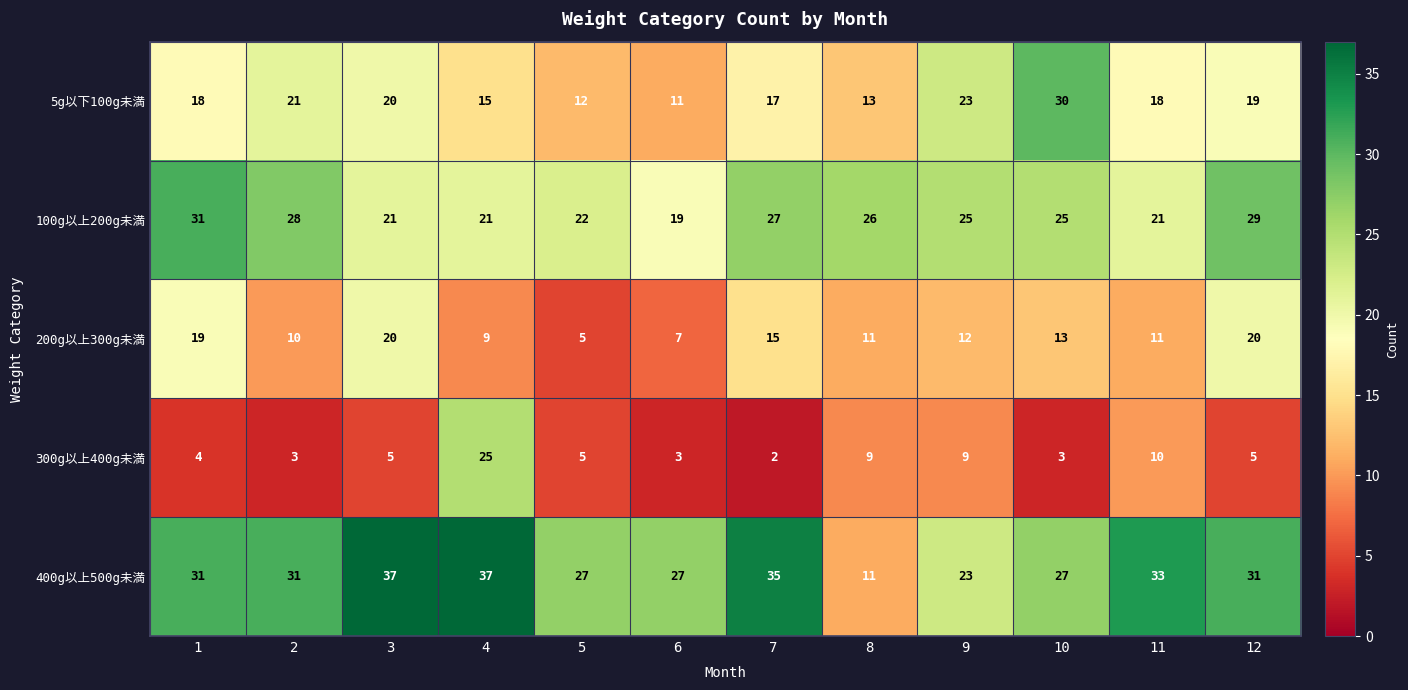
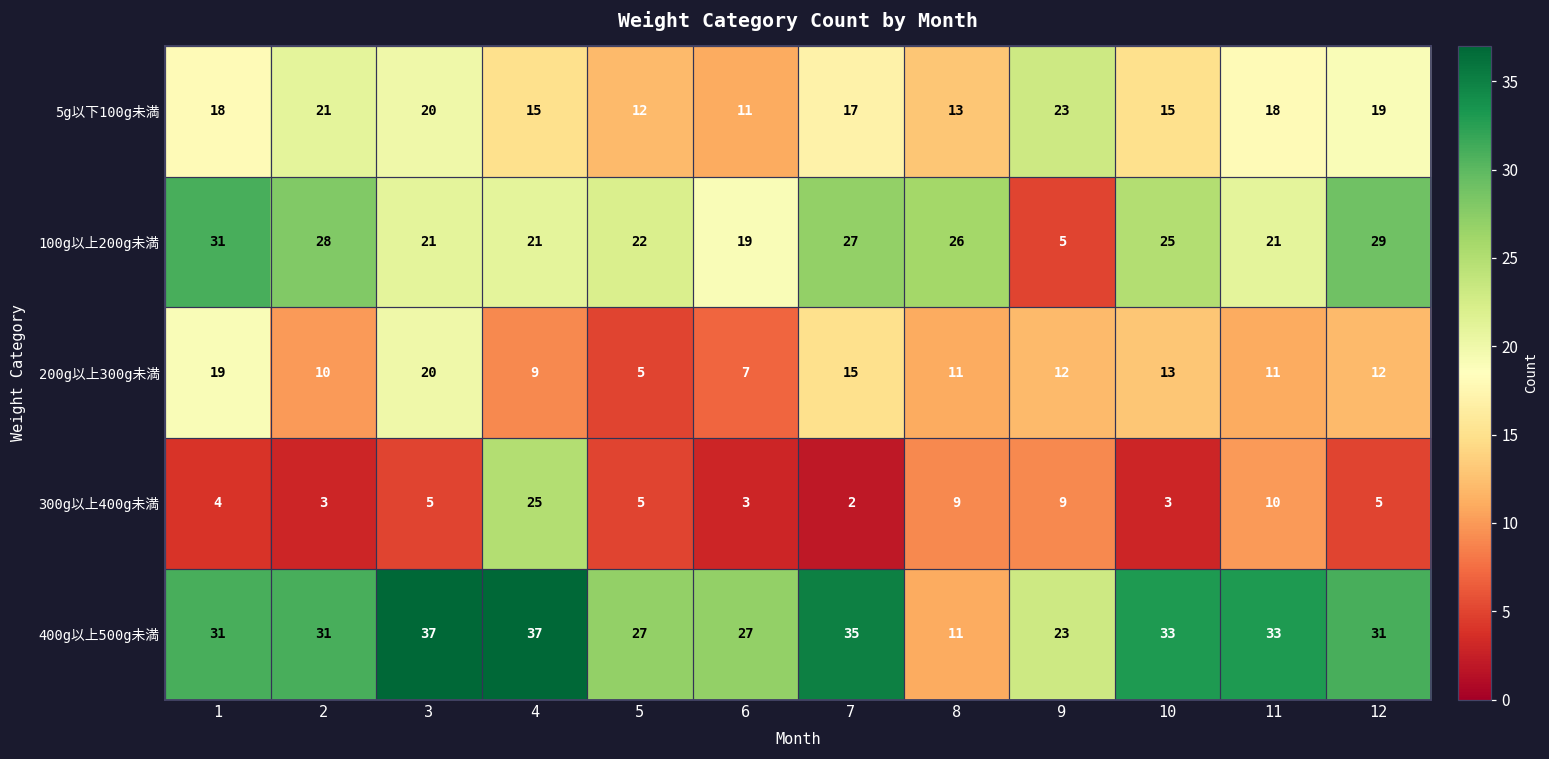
  {
    "5g以下100g未満": {
      "1": 18,
      "2": 21,
      "3": 20,
      "4": 15,
      "5": 12,
      "6": 11,
      "7": 17,
      "8": 13,
      "9": 23,
-     "10": 30,
+     "10": 15,
      "11": 18,
      "12": 19
    },
    "100g以上200g未満": {
      "1": 31,
      "2": 28,
      "3": 21,
      "4": 21,
      "5": 22,
      "6": 19,
      "7": 27,
      "8": 26,
-     "9": 25,
+     "9": 5,
      "10": 25,
      "11": 21,
      "12": 29
    },
    "200g以上300g未満": {
      "1": 19,
      "2": 10,
      "3": 20,
      "4": 9,
      "5": 5,
      "6": 7,
      "7": 15,
      "8": 11,
      "9": 12,
      "10": 13,
      "11": 11,
-     "12": 20
+     "12": 12
    },
    "300g以上400g未満": {
      "1": 4,
      "2": 3,
      "3": 5,
      "4": 25,
      "5": 5,
      "6": 3,
      "7": 2,
      "8": 9,
      "9": 9,
      "10": 3,
      "11": 10,
      "12": 5
    },
    "400g以上500g未満": {
      "1": 31,
      "2": 31,
      "3": 37,
      "4": 37,
      "5": 27,
      "6": 27,
      "7": 35,
      "8": 11,
      "9": 23,
-     "10": 27,
+     "10": 33,
      "11": 33,
      "12": 31
    }
  }
